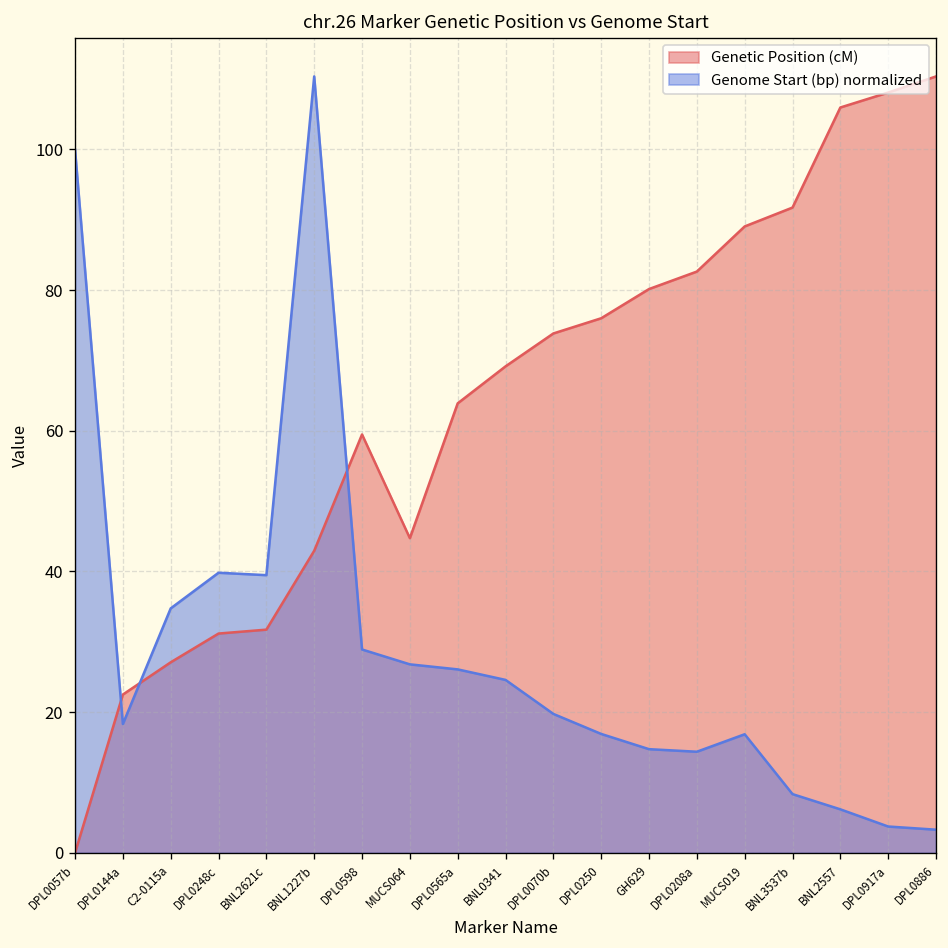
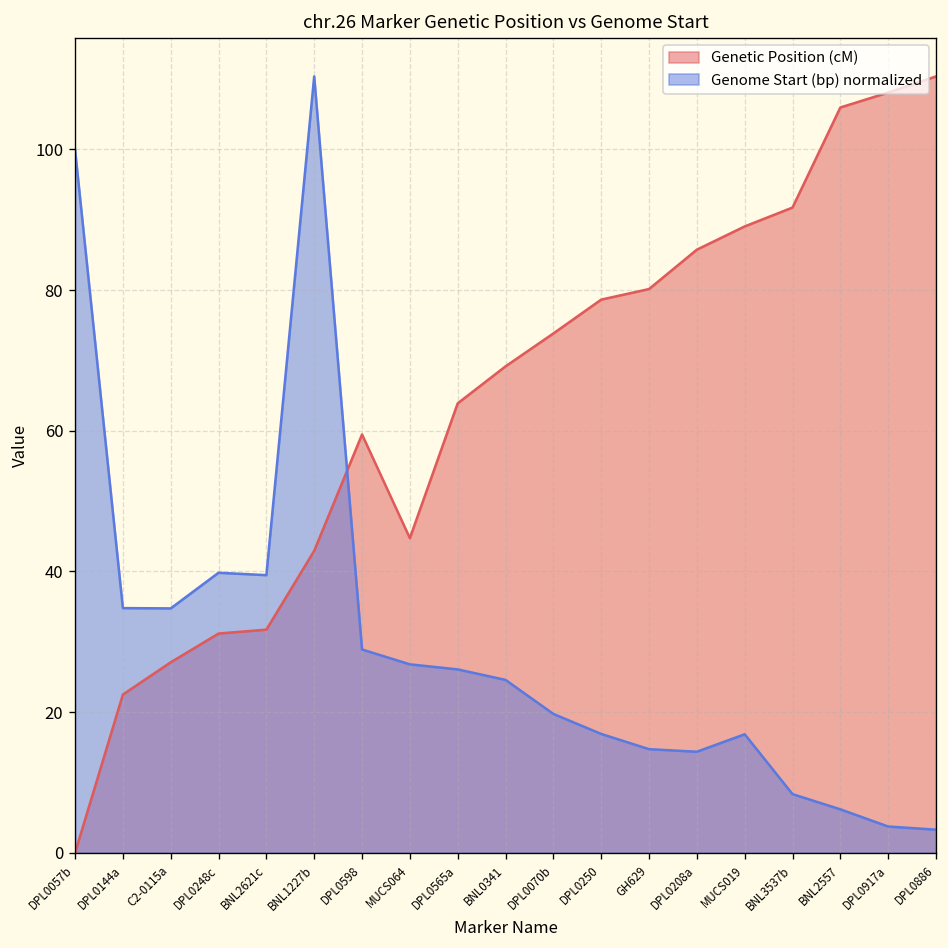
  {
    "Genetic Position (cM)": {
      "DPL0057b": 0,
      "DPL0144a": 23,
      "C2-0115a": 27,
      "DPL0248c": 31,
      "BNL2621c": 32,
      "BNL1227b": 43,
      "DPL0598": 59,
      "MUCS064": 45,
      "DPL0565a": 64,
      "BNL0341": 69,
      "DPL0070b": 74,
-     "DPL0250": 76,
+     "DPL0250": 79,
      "GH629": 80,
-     "DPL0208a": 83,
+     "DPL0208a": 86,
      "MUCS019": 89,
      "BNL3537b": 92,
      "BNL2557": 106,
      "DPL0886": 110
    },
    "Genome Start (bp) normalized": {
      "DPL0057b": 100,
-     "DPL0144a": 18,
+     "DPL0144a": 35,
      "C2-0115a": 35,
      "DPL0248c": 40,
      "BNL2621c": 39,
      "BNL1227b": 110,
      "DPL0598": 29,
      "MUCS064": 27,
      "DPL0565a": 26,
      "BNL0341": 25,
      "DPL0070b": 20,
      "DPL0250": 17,
      "GH629": 15,
      "DPL0208a": 14,
      "MUCS019": 17,
      "BNL3537b": 8,
      "BNL2557": 6,
      "DPL0917a": 4,
      "DPL0886": 3
    }
  }
